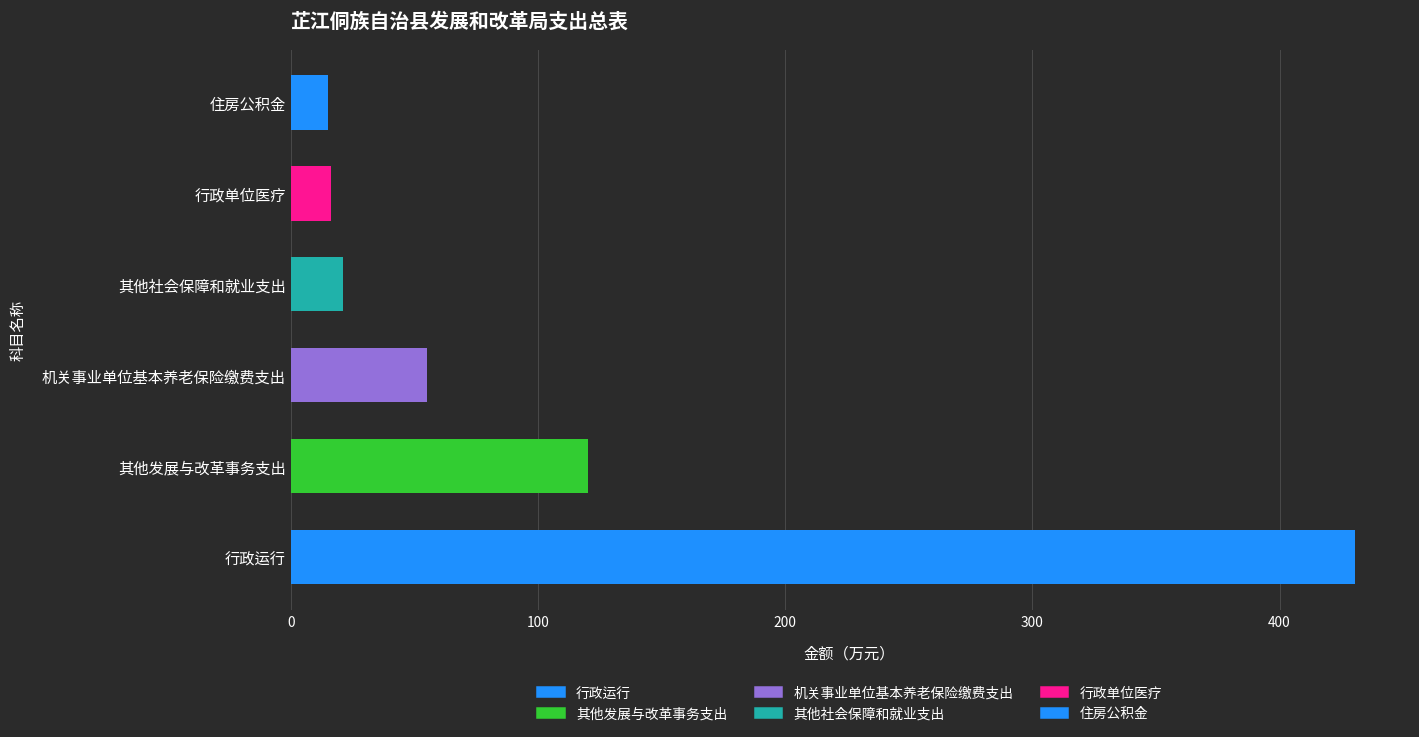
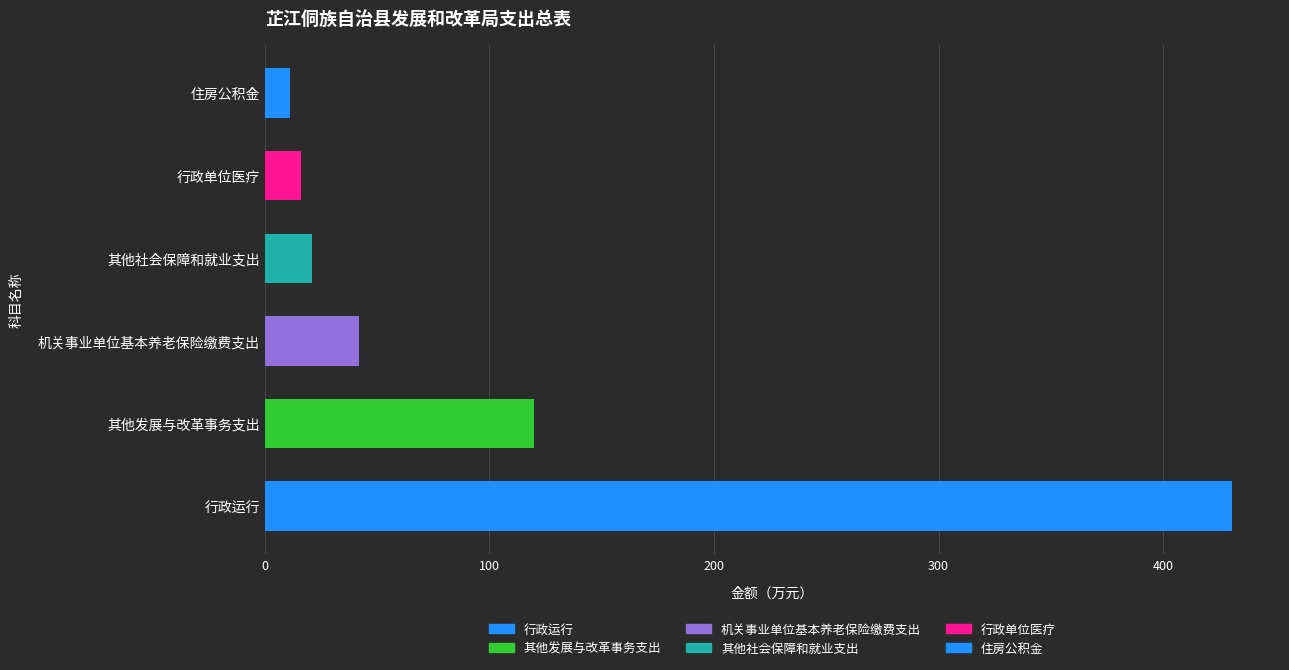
  {
-   "住房公积金": 15,
+   "住房公积金": 11,
    "行政单位医疗": 16,
    "其他社会保障和就业支出": 21,
-   "机关事业单位基本养老保险缴费支出": 55,
+   "机关事业单位基本养老保险缴费支出": 42,
    "其他发展与改革事务支出": 120,
    "行政运行": 430
  }
